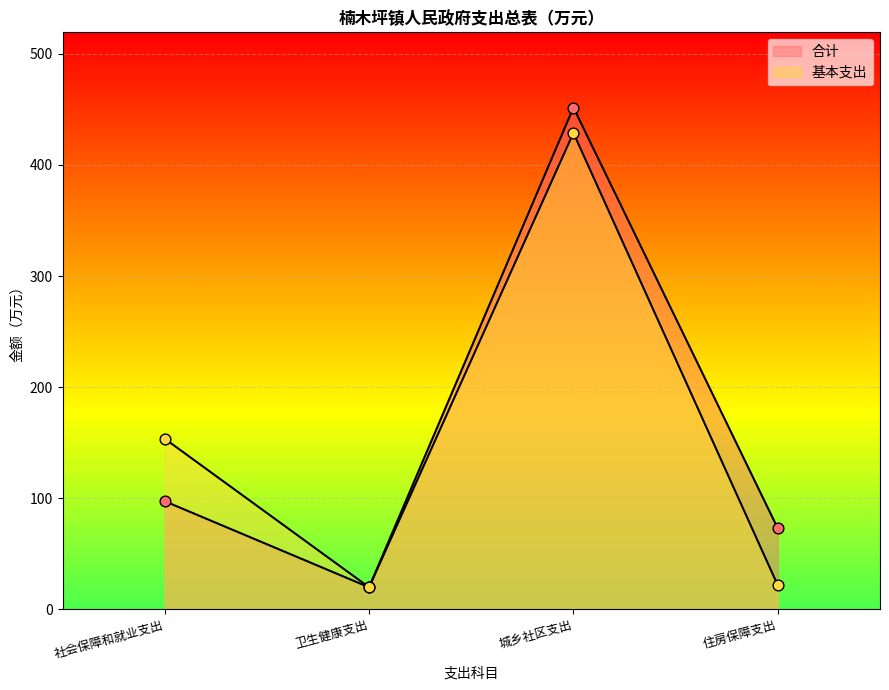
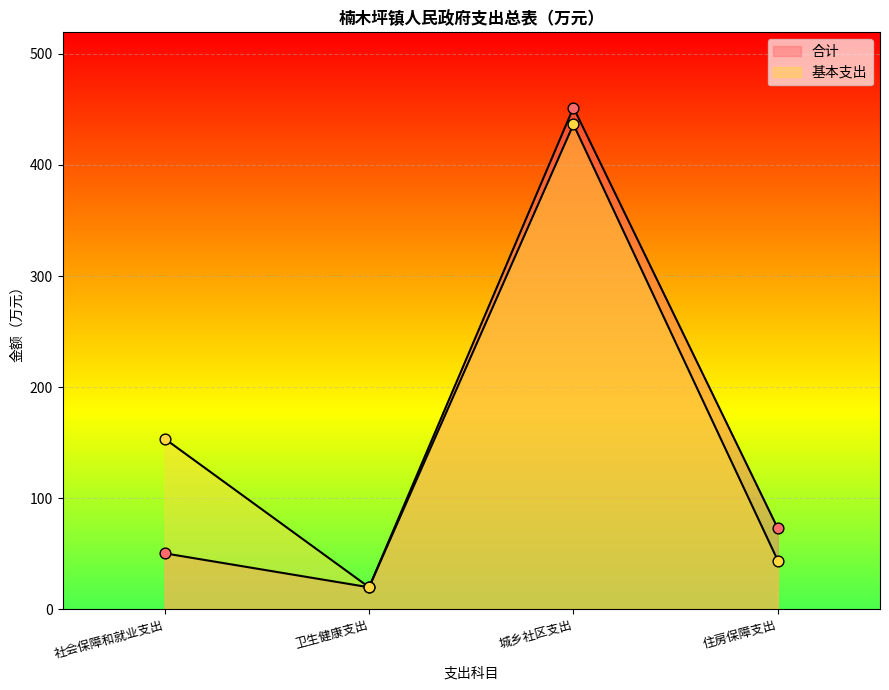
  {
    "合计": {
-     "社会保障和就业支出": 97,
+     "社会保障和就业支出": 50,
      "城乡社区支出": 452,
      "住房保障支出": 73
    },
    "基本支出": {
      "社会保障和就业支出": 153,
-     "城乡社区支出": 429,
-     "住房保障支出": 21
+     "城乡社区支出": 437,
+     "住房保障支出": 44
    }
  }
